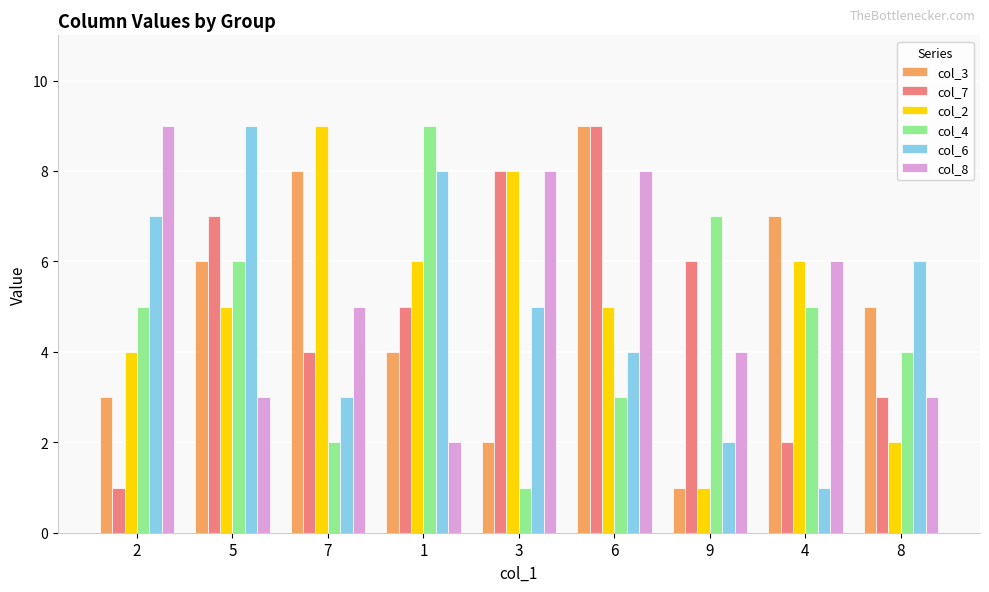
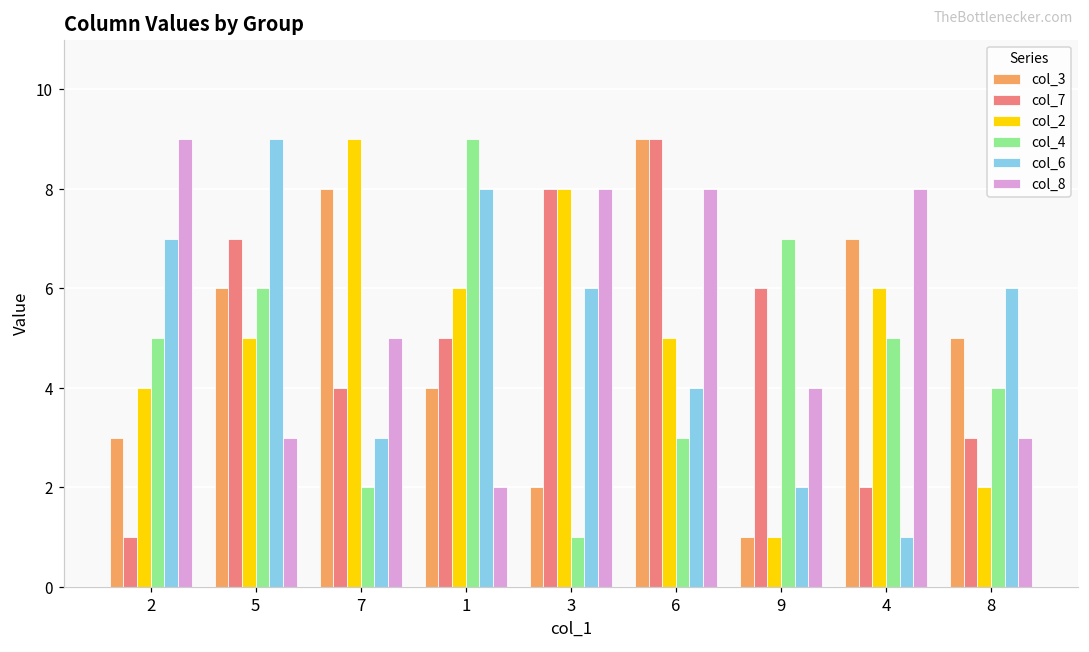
  {
    "col_2": {
      "2": 4,
      "5": 5,
      "7": 9,
      "1": 6,
      "3": 8,
      "6": 5,
      "9": 1,
      "4": 6,
      "8": 2
    },
    "col_4": {
      "2": 5,
      "5": 6,
      "7": 2,
      "1": 9,
      "3": 1,
      "6": 3,
      "9": 7,
      "4": 5,
      "8": 4
    },
    "col_6": {
      "2": 7,
      "5": 9,
      "7": 3,
      "1": 8,
-     "3": 5,
+     "3": 6,
      "6": 4,
      "9": 2,
      "4": 1,
      "8": 6
    },
    "col_8": {
      "2": 9,
      "5": 3,
      "7": 5,
      "1": 2,
      "3": 8,
      "6": 8,
      "9": 4,
-     "4": 6,
+     "4": 8,
      "8": 3
    }
  }
